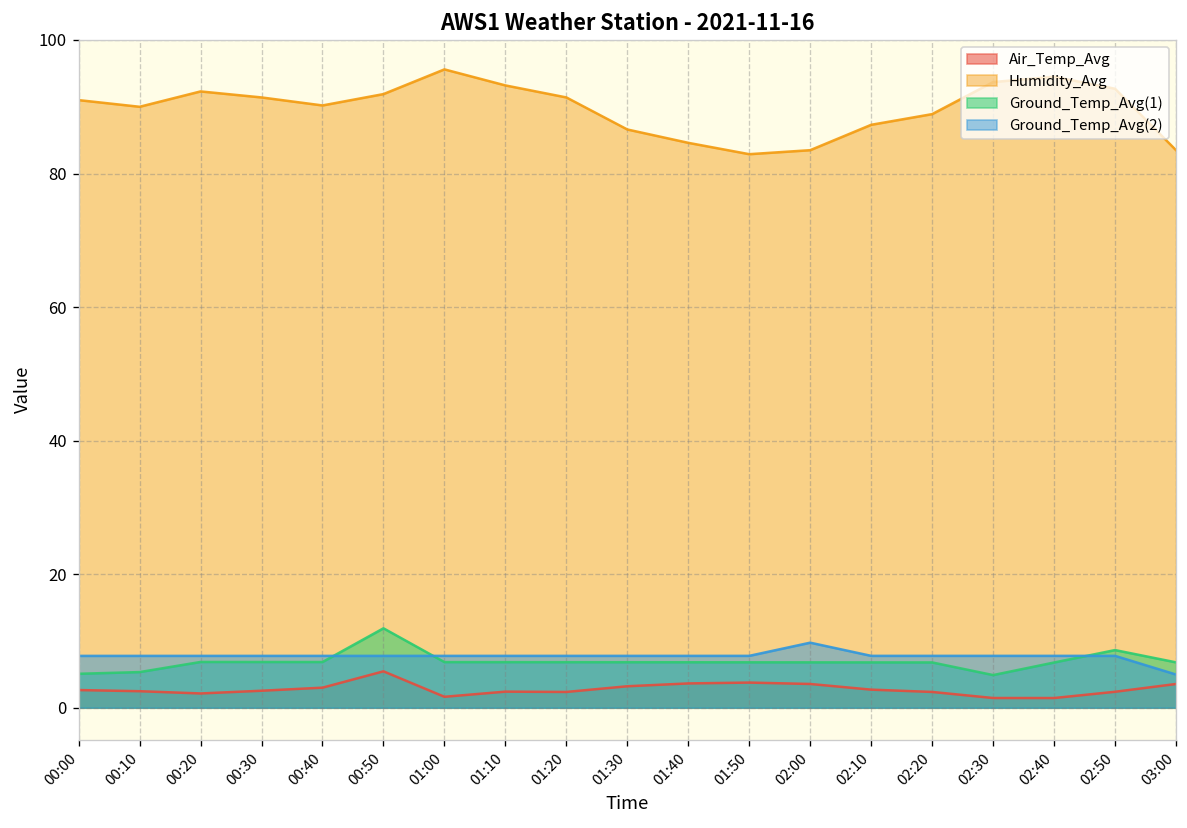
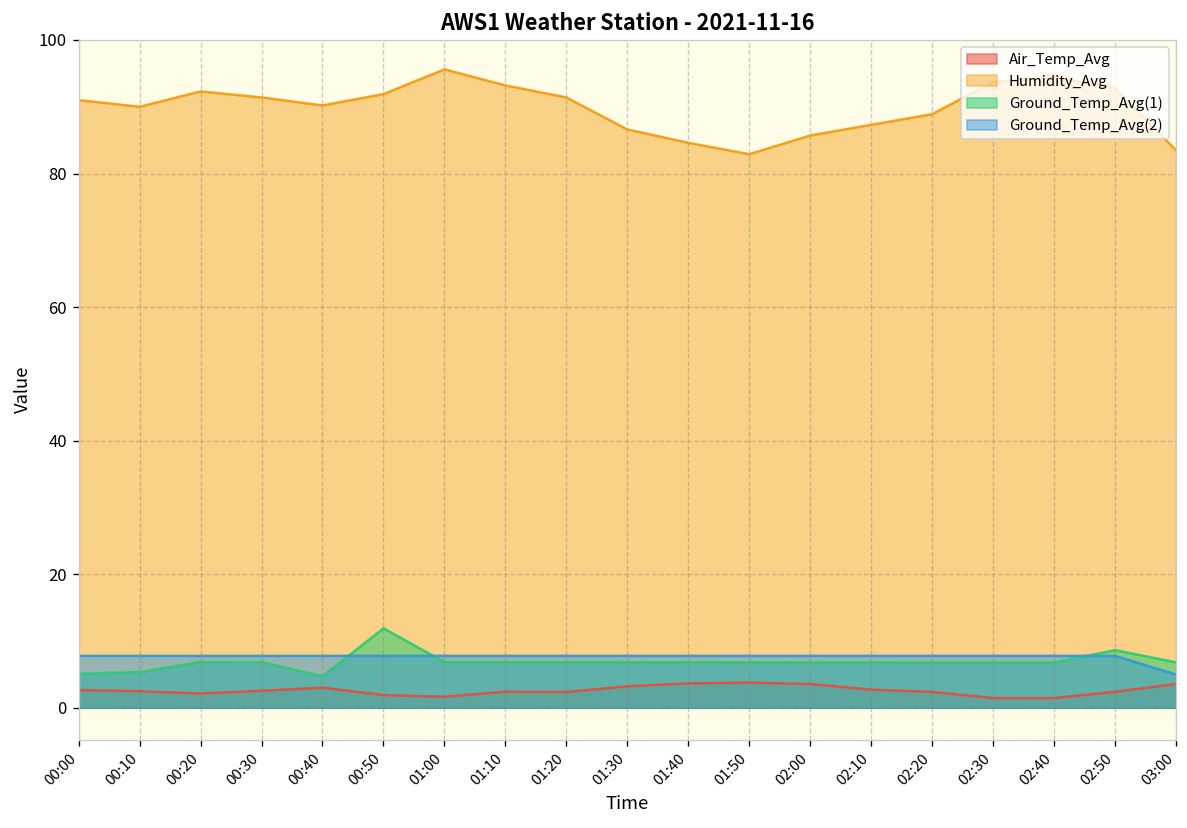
  {
    "Air_Temp_Avg": {
      "00:00": 3,
      "00:10": 2,
      "00:20": 2,
      "00:30": 3,
      "00:40": 3,
-     "00:50": 5,
+     "00:50": 2,
      "01:00": 2,
      "01:10": 2,
      "01:20": 2,
      "01:30": 3,
      "01:40": 4,
      "01:50": 4,
      "02:00": 4,
      "02:10": 3,
      "02:20": 2,
      "02:30": 1,
      "02:40": 1,
      "02:50": 2,
      "03:00": 4
    },
    "Humidity_Avg": {
      "00:00": 91,
      "00:10": 90,
      "00:20": 92,
      "00:30": 91,
      "00:40": 90,
      "00:50": 92,
      "01:00": 96,
      "01:10": 93,
      "01:20": 91,
      "01:30": 87,
      "01:40": 85,
      "01:50": 83,
-     "02:00": 84,
+     "02:00": 86,
      "02:10": 87,
      "02:20": 89,
      "03:00": 84
    },
    "Ground_Temp_Avg(1)": {
      "00:00": 5,
      "00:10": 5,
      "00:20": 7,
      "00:30": 7,
-     "00:40": 7,
+     "00:40": 5,
      "00:50": 12,
      "01:00": 7,
      "01:10": 7,
      "01:20": 7,
      "01:30": 7,
      "01:40": 7,
      "01:50": 7,
      "02:00": 7,
      "02:10": 7,
      "02:20": 7,
-     "02:30": 5,
+     "02:30": 7,
      "02:40": 7,
      "02:50": 9,
      "03:00": 7
    },
    "Ground_Temp_Avg(2)": {
      "00:00": 8,
      "00:10": 8,
      "00:20": 8,
      "00:30": 8,
      "00:40": 8,
      "00:50": 8,
      "01:00": 8,
      "01:10": 8,
      "01:20": 8,
      "01:30": 8,
      "01:40": 8,
      "01:50": 8,
-     "02:00": 10,
+     "02:00": 8,
      "02:10": 8,
      "02:20": 8,
      "02:30": 8,
      "02:40": 8,
      "02:50": 8,
      "03:00": 5
    }
  }
